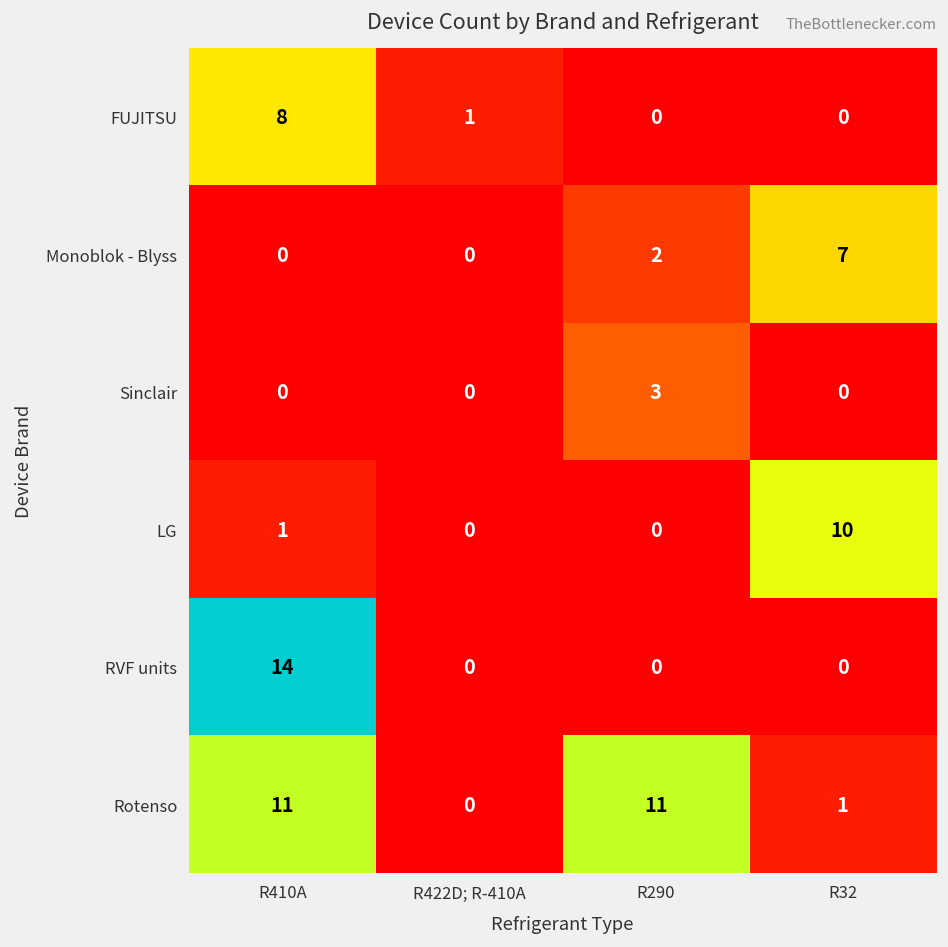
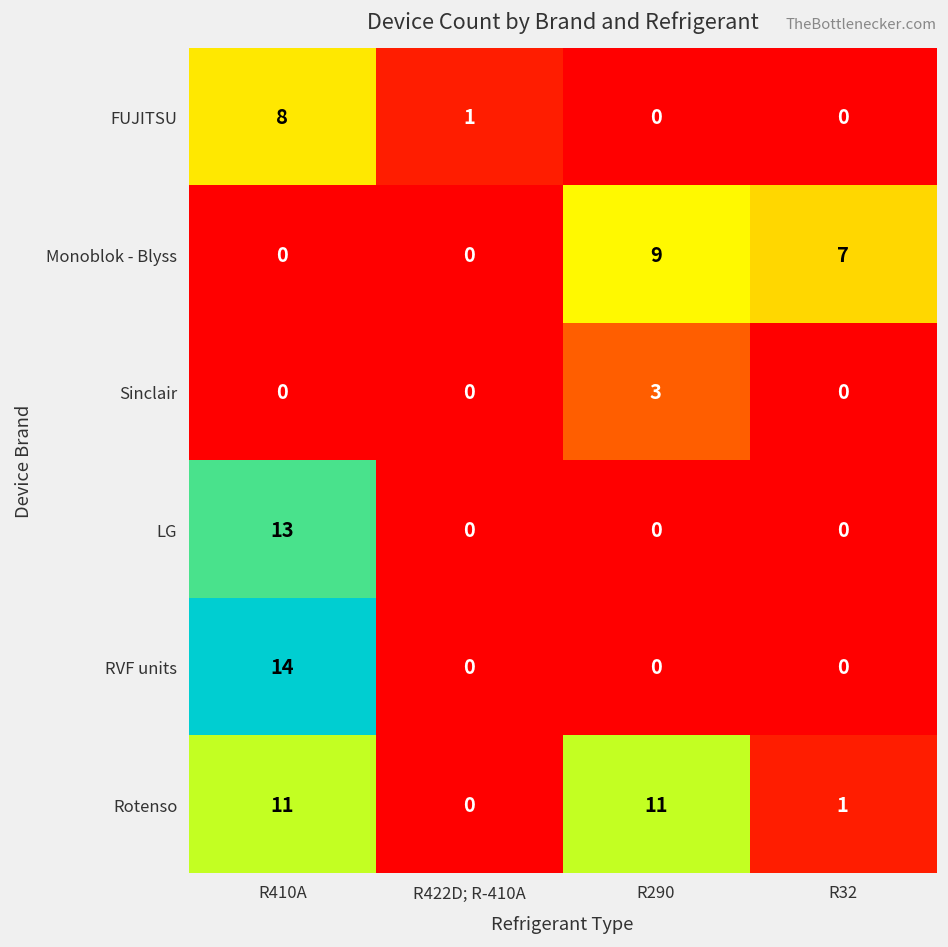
  {
    "FUJITSU": {
      "R410A": 8,
      "R422D; R-410A": 1,
      "R290": 0,
      "R32": 0
    },
    "Monoblok - Blyss": {
      "R410A": 0,
      "R422D; R-410A": 0,
-     "R290": 2,
+     "R290": 9,
      "R32": 7
    },
    "Sinclair": {
      "R410A": 0,
      "R422D; R-410A": 0,
      "R290": 3,
      "R32": 0
    },
    "LG": {
-     "R410A": 1,
+     "R410A": 13,
      "R422D; R-410A": 0,
      "R290": 0,
-     "R32": 10
+     "R32": 0
    },
    "RVF units": {
      "R410A": 14,
      "R422D; R-410A": 0,
      "R290": 0,
      "R32": 0
    },
    "Rotenso": {
      "R410A": 11,
      "R422D; R-410A": 0,
      "R290": 11,
      "R32": 1
    }
  }
